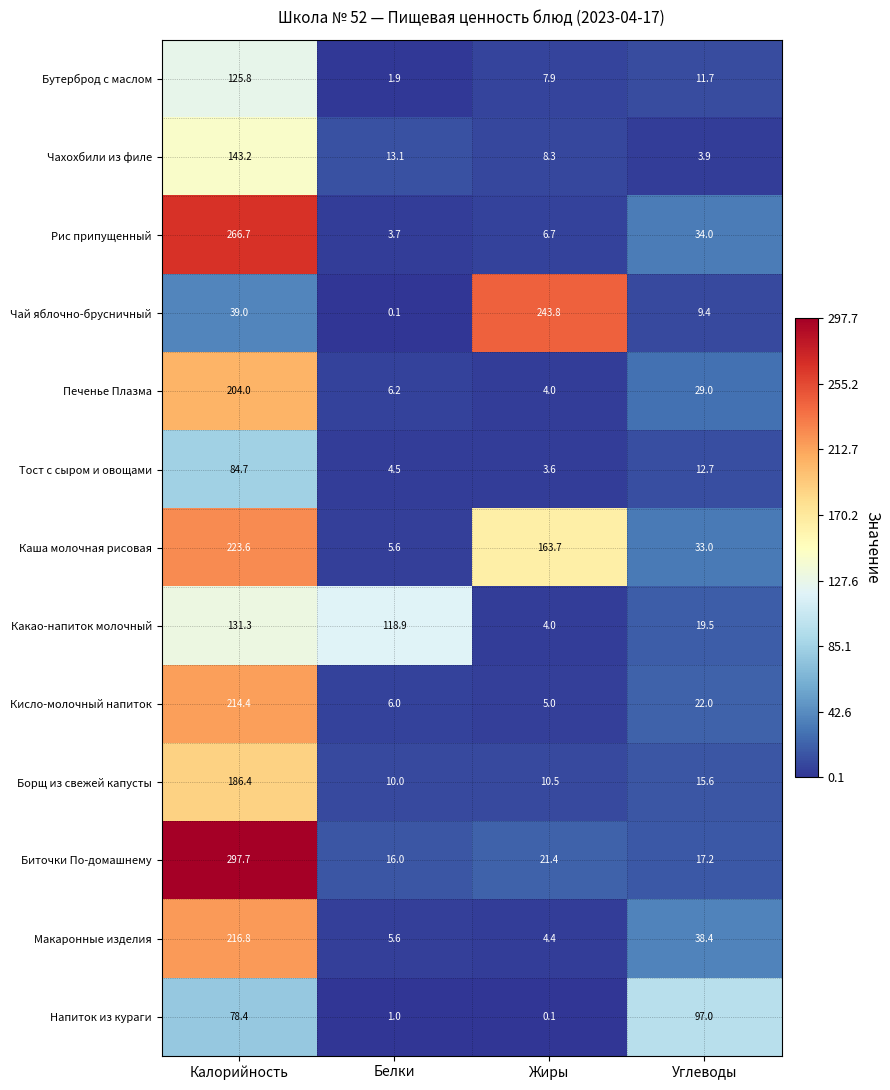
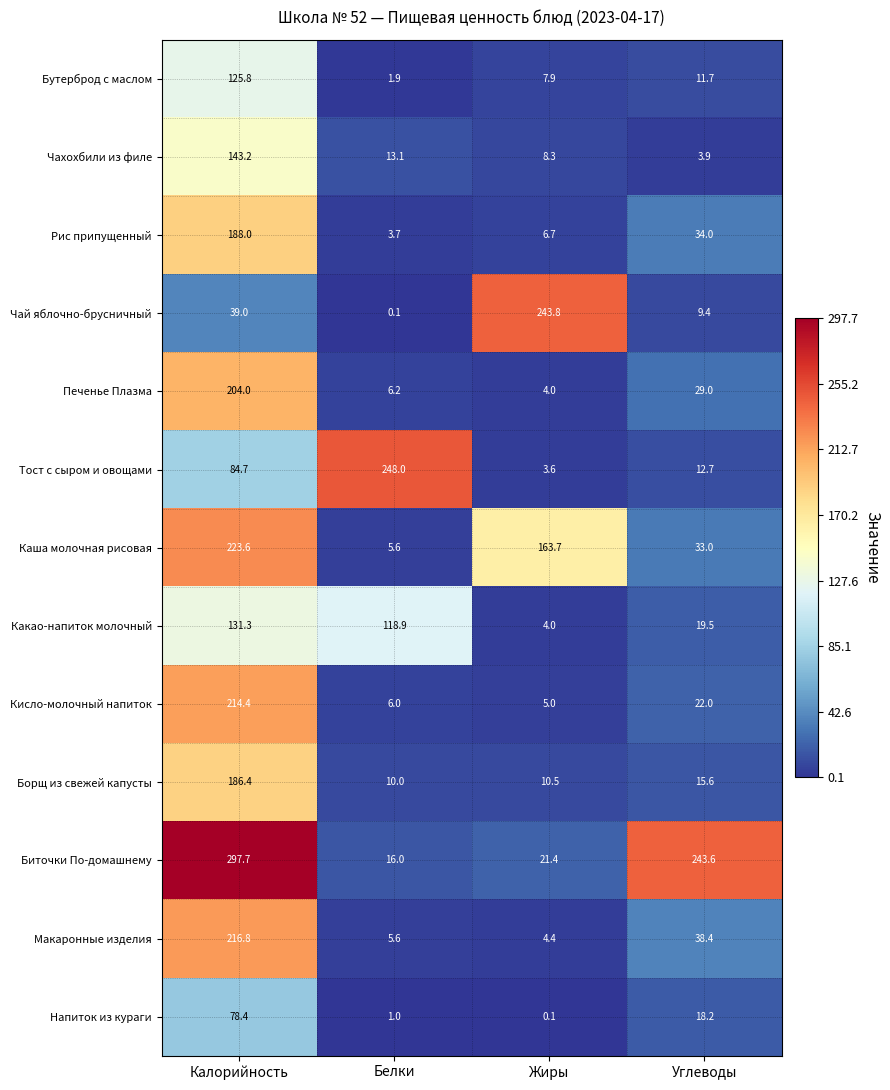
  {
    "Бутерброд с маслом": {
      "Калорийность": 125.8,
      "Белки": 1.9,
      "Жиры": 7.9,
      "Углеводы": 11.7
    },
    "Чахохбили из филе": {
      "Калорийность": 143.2,
      "Белки": 13.1,
      "Жиры": 8.3,
      "Углеводы": 3.9
    },
    "Рис припущенный": {
-     "Калорийность": 266.7,
+     "Калорийность": 188.0,
      "Белки": 3.7,
      "Жиры": 6.7,
      "Углеводы": 34.0
    },
    "Чай яблочно-брусничный": {
      "Калорийность": 39.0,
      "Белки": 0.1,
      "Жиры": 243.8,
      "Углеводы": 9.4
    },
    "Печенье Плазма": {
      "Калорийность": 204.0,
      "Белки": 6.2,
      "Жиры": 4.0,
      "Углеводы": 29.0
    },
    "Тост с сыром и овощами": {
      "Калорийность": 84.7,
-     "Белки": 4.5,
+     "Белки": 248.0,
      "Жиры": 3.6,
      "Углеводы": 12.7
    },
    "Каша молочная рисовая": {
      "Калорийность": 223.6,
      "Белки": 5.6,
      "Жиры": 163.7,
      "Углеводы": 33.0
    },
    "Какао-напиток молочный": {
      "Калорийность": 131.3,
      "Белки": 118.9,
      "Жиры": 4.0,
      "Углеводы": 19.5
    },
    "Кисло-молочный напиток": {
      "Калорийность": 214.4,
      "Белки": 6.0,
      "Жиры": 5.0,
      "Углеводы": 22.0
    },
    "Борщ из свежей капусты": {
      "Калорийность": 186.4,
      "Белки": 10.0,
      "Жиры": 10.5,
      "Углеводы": 15.6
    },
    "Биточки По-домашнему": {
      "Калорийность": 297.7,
      "Белки": 16.0,
      "Жиры": 21.4,
-     "Углеводы": 17.2
+     "Углеводы": 243.6
    },
    "Макаронные изделия": {
      "Калорийность": 216.8,
      "Белки": 5.6,
      "Жиры": 4.4,
      "Углеводы": 38.4
    },
    "Напиток из кураги": {
      "Калорийность": 78.4,
      "Белки": 1.0,
      "Жиры": 0.1,
-     "Углеводы": 97.0
+     "Углеводы": 18.2
    }
  }
